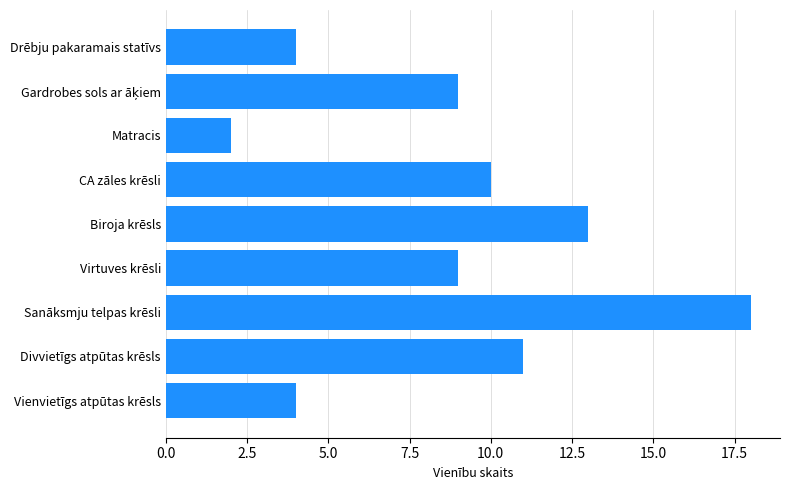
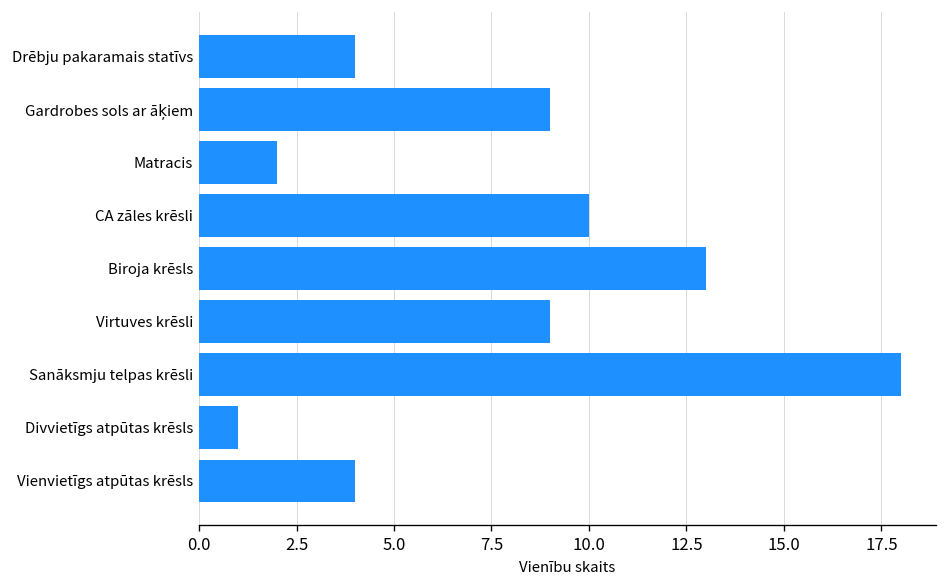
  {
    "Drēbju pakaramais statīvs": 4,
    "Gardrobes sols ar āķiem": 9,
    "Matracis": 2,
    "CA zāles krēsli": 10,
    "Biroja krēsls": 13,
    "Virtuves krēsli": 9,
    "Sanāksmju telpas krēsli": 18,
-   "Divvietīgs atpūtas krēsls": 11,
+   "Divvietīgs atpūtas krēsls": 1,
    "Vienvietīgs atpūtas krēsls": 4
  }
